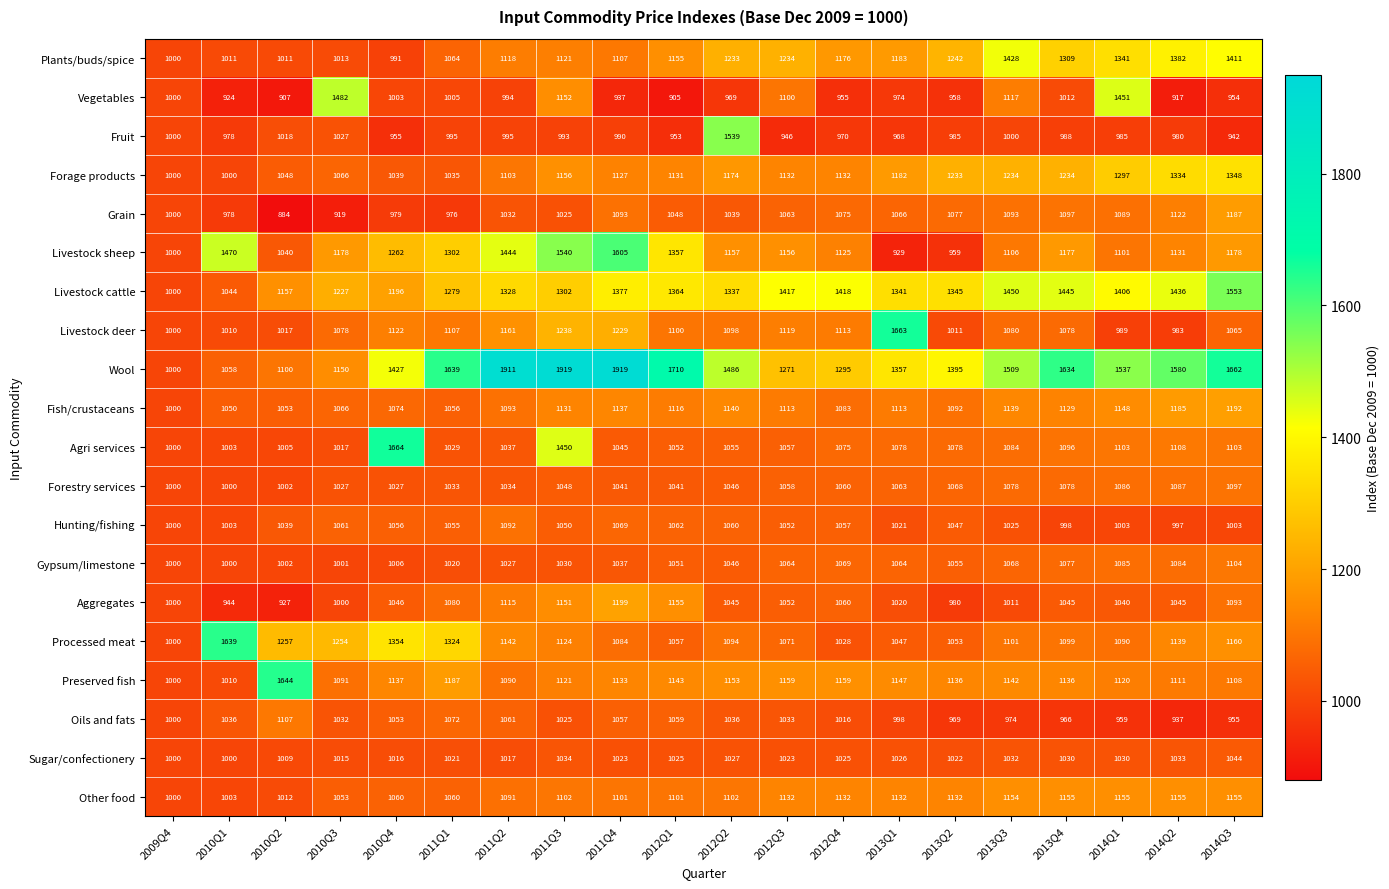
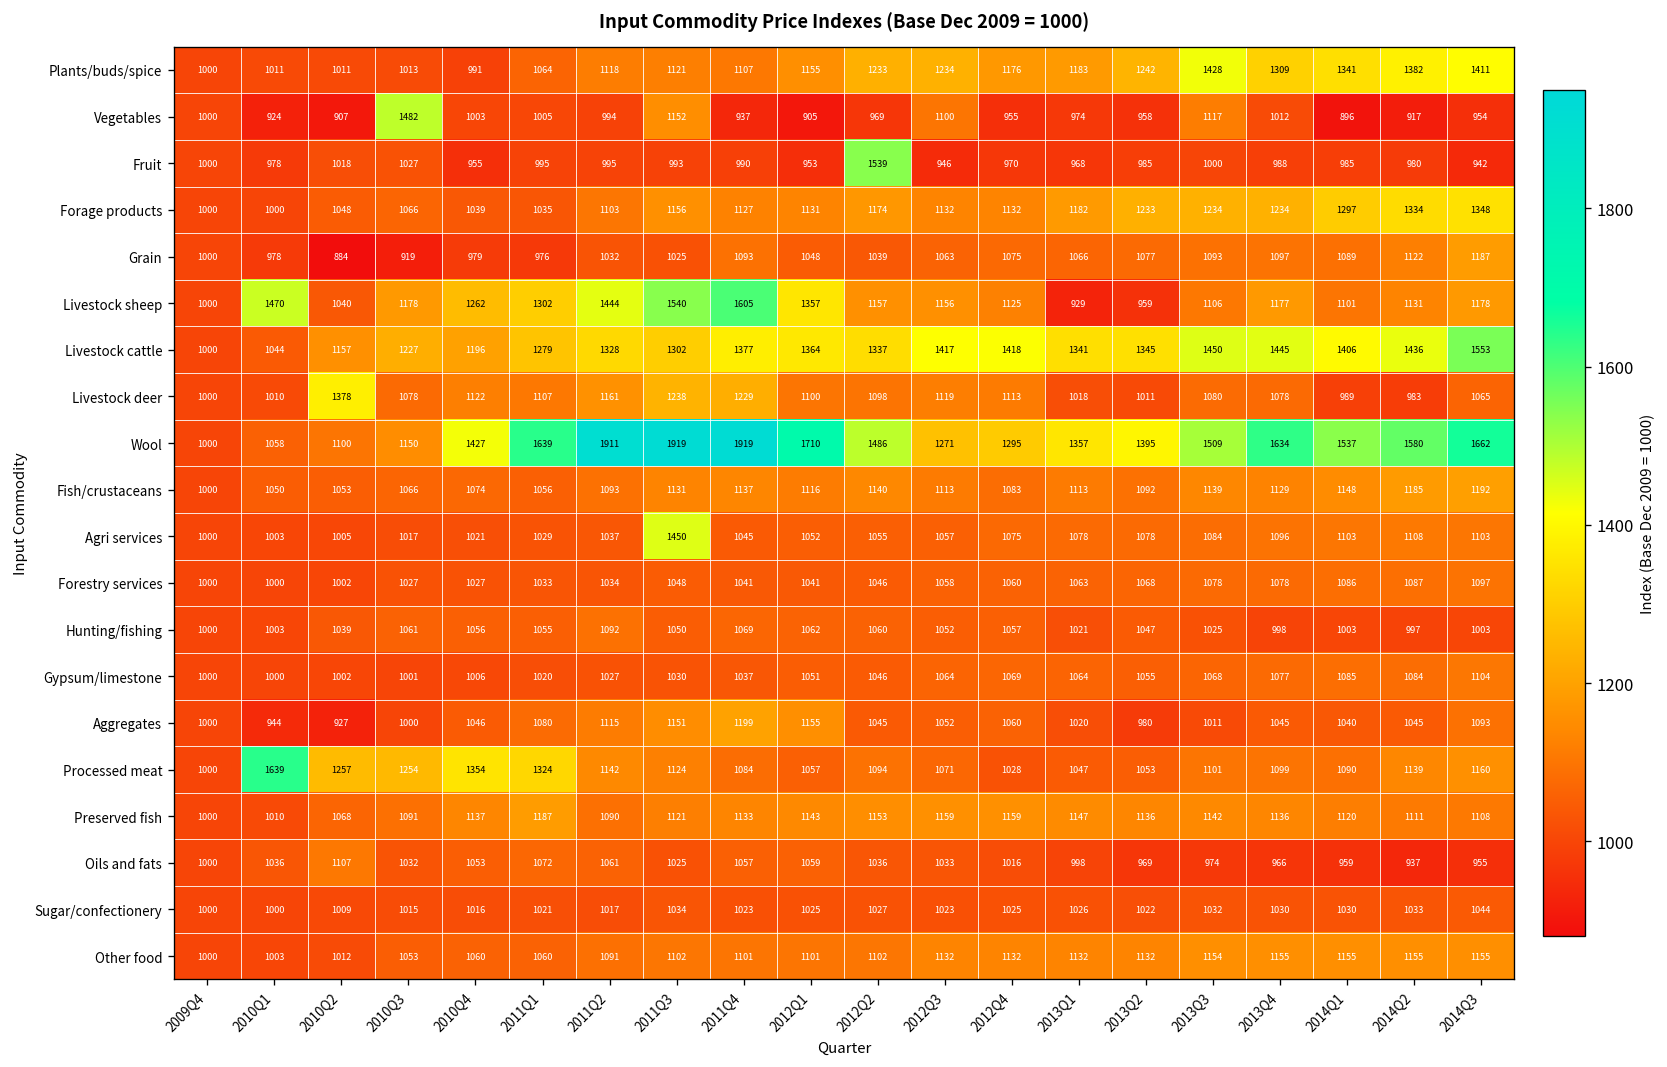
  {
    "Vegetables": {
      "2009Q4": 1000,
      "2010Q1": 924,
      "2010Q2": 907,
      "2010Q3": 1482,
      "2010Q4": 1003,
      "2011Q1": 1005,
      "2011Q2": 994,
      "2011Q3": 1152,
      "2011Q4": 937,
      "2012Q1": 905,
      "2012Q2": 969,
      "2012Q3": 1100,
      "2012Q4": 955,
      "2013Q1": 974,
      "2013Q2": 958,
      "2013Q3": 1117,
      "2013Q4": 1012,
-     "2014Q1": 1451,
+     "2014Q1": 896,
      "2014Q2": 917,
      "2014Q3": 954
    },
    "Livestock deer": {
      "2009Q4": 1000,
      "2010Q1": 1010,
-     "2010Q2": 1017,
+     "2010Q2": 1378,
      "2010Q3": 1078,
      "2010Q4": 1122,
      "2011Q1": 1107,
      "2011Q2": 1161,
      "2011Q3": 1238,
      "2011Q4": 1229,
      "2012Q1": 1100,
      "2012Q2": 1098,
      "2012Q3": 1119,
      "2012Q4": 1113,
-     "2013Q1": 1663,
+     "2013Q1": 1018,
      "2013Q2": 1011,
      "2013Q3": 1080,
      "2013Q4": 1078,
      "2014Q1": 989,
      "2014Q2": 983,
      "2014Q3": 1065
    },
    "Agri services": {
      "2009Q4": 1000,
      "2010Q1": 1003,
      "2010Q2": 1005,
      "2010Q3": 1017,
-     "2010Q4": 1664,
+     "2010Q4": 1021,
      "2011Q1": 1029,
      "2011Q2": 1037,
      "2011Q3": 1450,
      "2011Q4": 1045,
      "2012Q1": 1052,
      "2012Q2": 1055,
      "2012Q3": 1057,
      "2012Q4": 1075,
      "2013Q1": 1078,
      "2013Q2": 1078,
      "2013Q3": 1084,
      "2013Q4": 1096,
      "2014Q1": 1103,
      "2014Q2": 1108,
      "2014Q3": 1103
    },
    "Preserved fish": {
      "2009Q4": 1000,
      "2010Q1": 1010,
-     "2010Q2": 1644,
+     "2010Q2": 1068,
      "2010Q3": 1091,
      "2010Q4": 1137,
      "2011Q1": 1187,
      "2011Q2": 1090,
      "2011Q3": 1121,
      "2011Q4": 1133,
      "2012Q1": 1143,
      "2012Q2": 1153,
      "2012Q3": 1159,
      "2012Q4": 1159,
      "2013Q1": 1147,
      "2013Q2": 1136,
      "2013Q3": 1142,
      "2013Q4": 1136,
      "2014Q1": 1120,
      "2014Q2": 1111,
      "2014Q3": 1108
    }
  }
